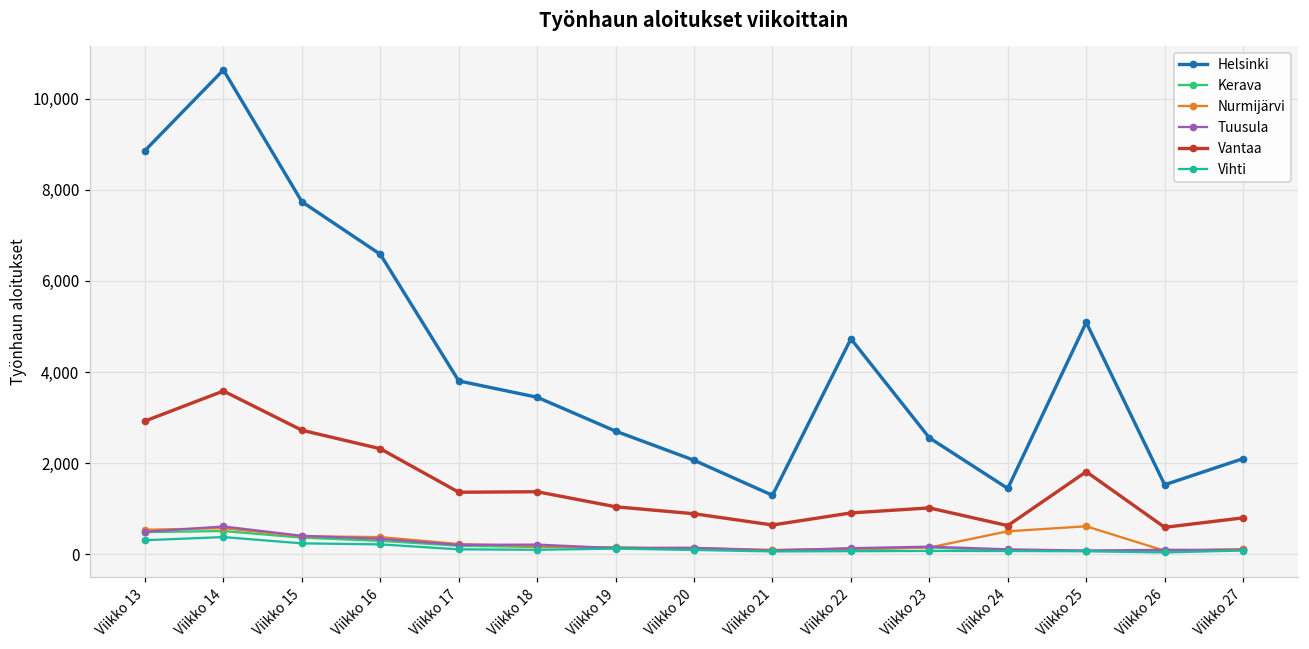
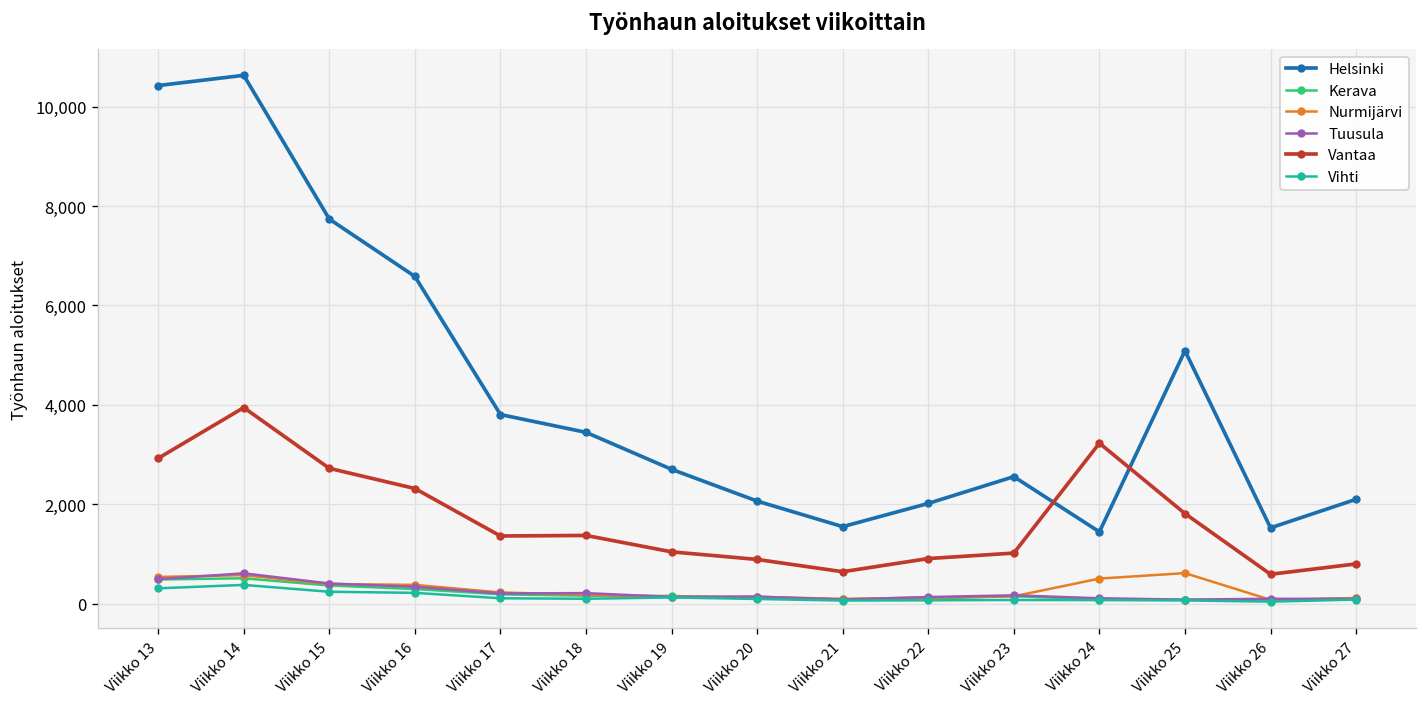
  {
    "Helsinki": {
-     "Viikko 13": "8,900",
+     "Viikko 13": "10,400",
      "Viikko 14": "10,600",
      "Viikko 15": "7,700",
      "Viikko 16": "6,600",
      "Viikko 17": "3,800",
      "Viikko 18": "3,400",
      "Viikko 19": "2,700",
      "Viikko 20": "2,100",
-     "Viikko 21": "1,300",
-     "Viikko 22": "4,700",
+     "Viikko 21": "1,600",
+     "Viikko 22": "2,000",
      "Viikko 23": "2,600",
      "Viikko 24": "1,400",
      "Viikko 25": "5,100",
      "Viikko 26": "1,500",
      "Viikko 27": "2,100"
    },
    "Nurmijärvi": {
      "Viikko 24": "500",
      "Viikko 25": "600"
    },
    "Vantaa": {
      "Viikko 13": "2,900",
-     "Viikko 14": "3,600",
+     "Viikko 14": "3,900",
      "Viikko 15": "2,700",
      "Viikko 16": "2,300",
      "Viikko 17": "1,400",
      "Viikko 18": "1,400",
      "Viikko 19": "1,000",
      "Viikko 20": "900",
      "Viikko 21": "600",
      "Viikko 22": "900",
      "Viikko 23": "1,000",
-     "Viikko 24": "600",
+     "Viikko 24": "3,200",
      "Viikko 25": "1,800",
      "Viikko 26": "600",
      "Viikko 27": "800"
    }
  }
